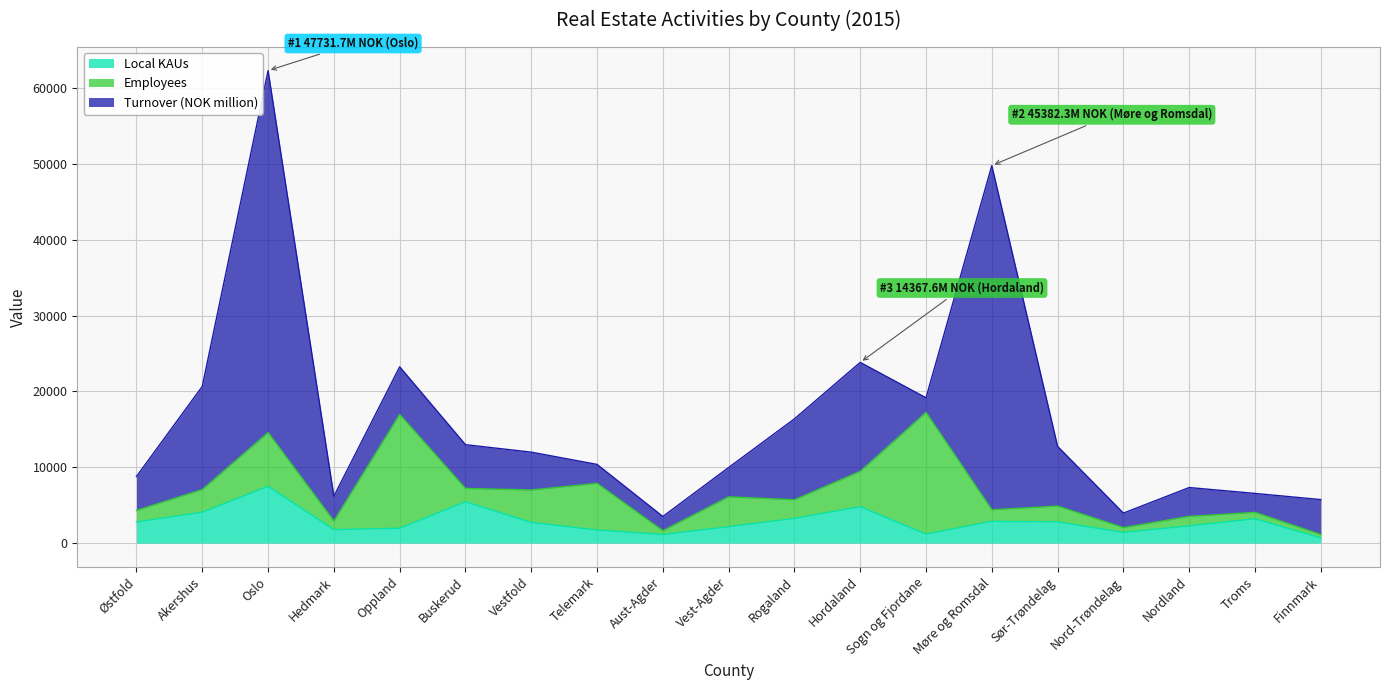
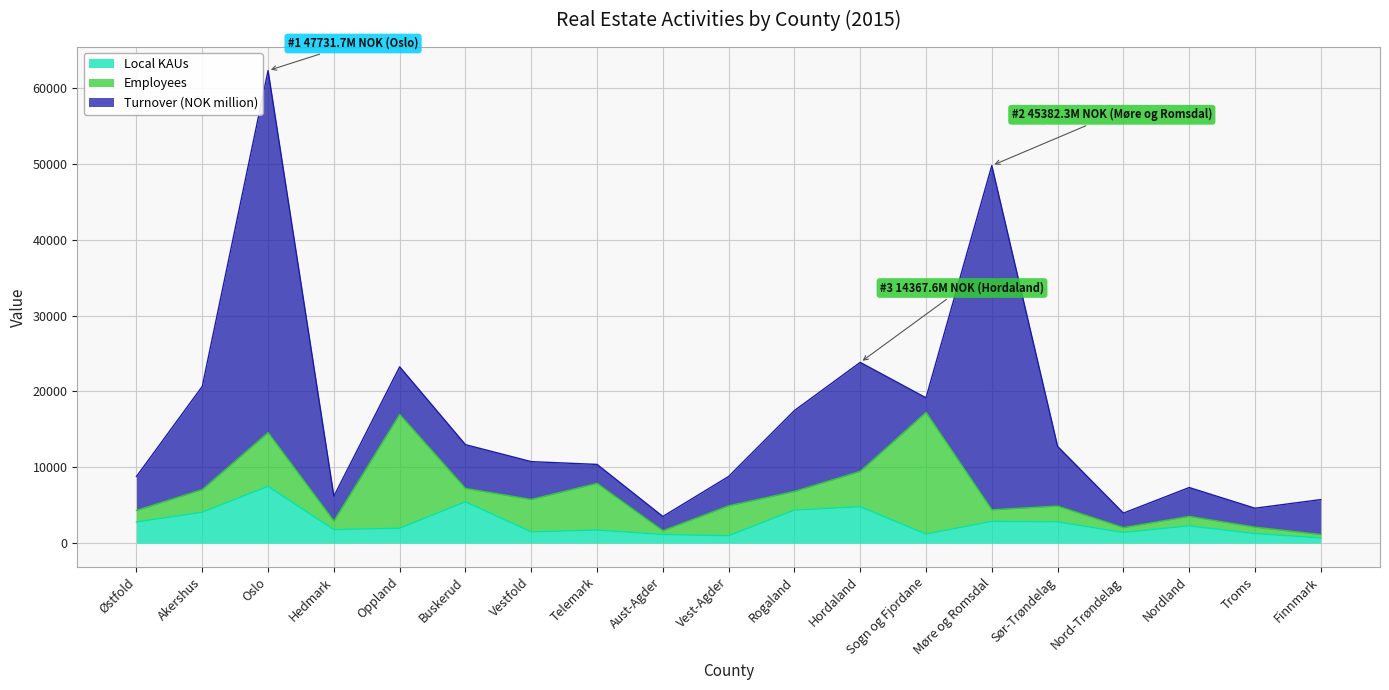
  {
    "Local KAUs": {
      "Østfold": 3000,
      "Akershus": 4000,
      "Oslo": 7000,
      "Hedmark": 2000,
      "Oppland": 2000,
      "Buskerud": 5000,
-     "Vestfold": 3000,
+     "Vestfold": 1000,
      "Telemark": 2000,
      "Aust-Agder": 1000,
-     "Vest-Agder": 2000,
-     "Rogaland": 3000,
+     "Vest-Agder": 1000,
+     "Rogaland": 4000,
      "Hordaland": 5000,
      "Sogn og Fjordane": 1000,
      "Møre og Romsdal": 3000,
      "Sør-Trøndelag": 3000,
      "Nord-Trøndelag": 1000,
      "Nordland": 2000,
-     "Troms": 3000,
+     "Troms": 1000,
      "Finnmark": 1000
    },
    "Employees": {
      "Østfold": 2000,
      "Akershus": 3000,
      "Oslo": 7000,
      "Hedmark": 1000,
      "Oppland": 15000,
      "Buskerud": 2000,
      "Vestfold": 4000,
      "Telemark": 6000,
      "Aust-Agder": 1000,
      "Vest-Agder": 4000,
      "Rogaland": 2000,
      "Hordaland": 5000,
      "Sogn og Fjordane": 16000,
      "Møre og Romsdal": 2000,
      "Sør-Trøndelag": 2000,
      "Nord-Trøndelag": 1000,
      "Nordland": 1000,
      "Troms": 1000,
      "Finnmark": 0
    },
    "Turnover (NOK million)": {
      "Østfold": 4000,
      "Akershus": 14000,
      "Hedmark": 3000,
      "Oppland": 6000,
      "Buskerud": 6000,
      "Vestfold": 5000,
      "Telemark": 3000,
      "Aust-Agder": 2000,
      "Vest-Agder": 4000,
      "Rogaland": 11000,
      "Sogn og Fjordane": 2000,
      "Sør-Trøndelag": 8000,
      "Nord-Trøndelag": 2000,
      "Nordland": 4000,
      "Troms": 2000,
      "Finnmark": 5000
    }
  }
